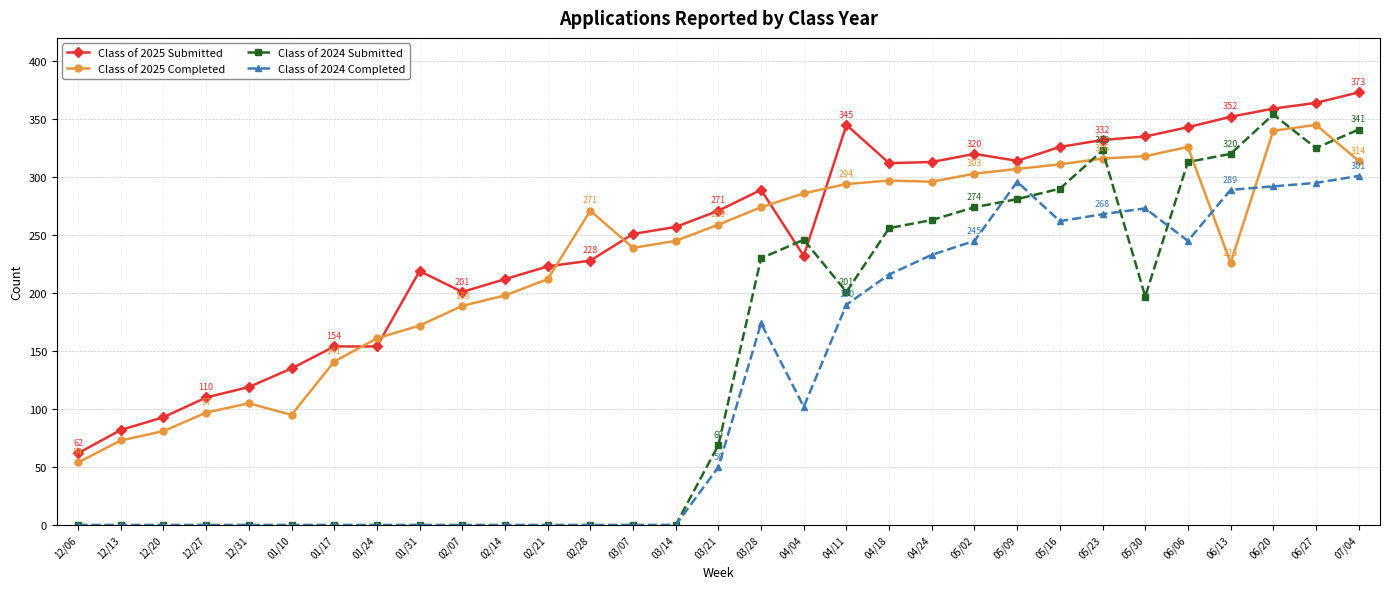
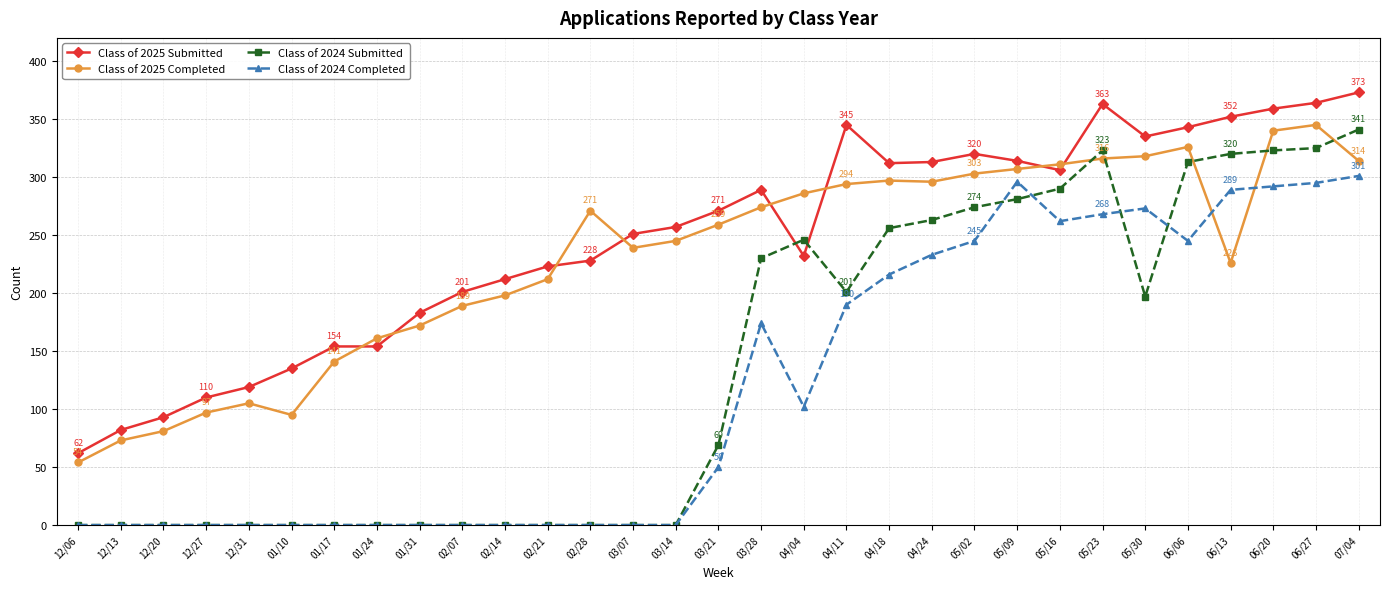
  {
    "Class of 2025 Submitted": {
      "12/06": 62,
      "12/27": 110,
      "01/17": 154,
-     "01/31": 219,
+     "01/31": 183,
      "02/07": 201,
      "02/28": 228,
      "03/21": 271,
      "04/11": 345,
      "05/02": 320,
-     "05/16": 326,
-     "05/23": 332,
+     "05/16": 306,
+     "05/23": 363,
      "06/13": 352,
      "07/04": 373
    },
    "Class of 2025 Completed": {
      "02/28": 271,
      "04/11": 294,
      "05/02": 303,
      "06/13": 226,
      "07/04": 314
    },
    "Class of 2024 Submitted": {
      "03/28": 230,
      "04/04": 246,
      "04/18": 256,
      "04/24": 263,
      "05/09": 281,
      "05/16": 290,
      "05/30": 197,
      "06/06": 313,
-     "06/20": 354,
+     "06/20": 323,
      "06/27": 325
    },
    "Class of 2024 Completed": {
      "03/21": 50,
      "05/02": 245,
      "05/23": 268,
      "06/13": 289
    }
  }
